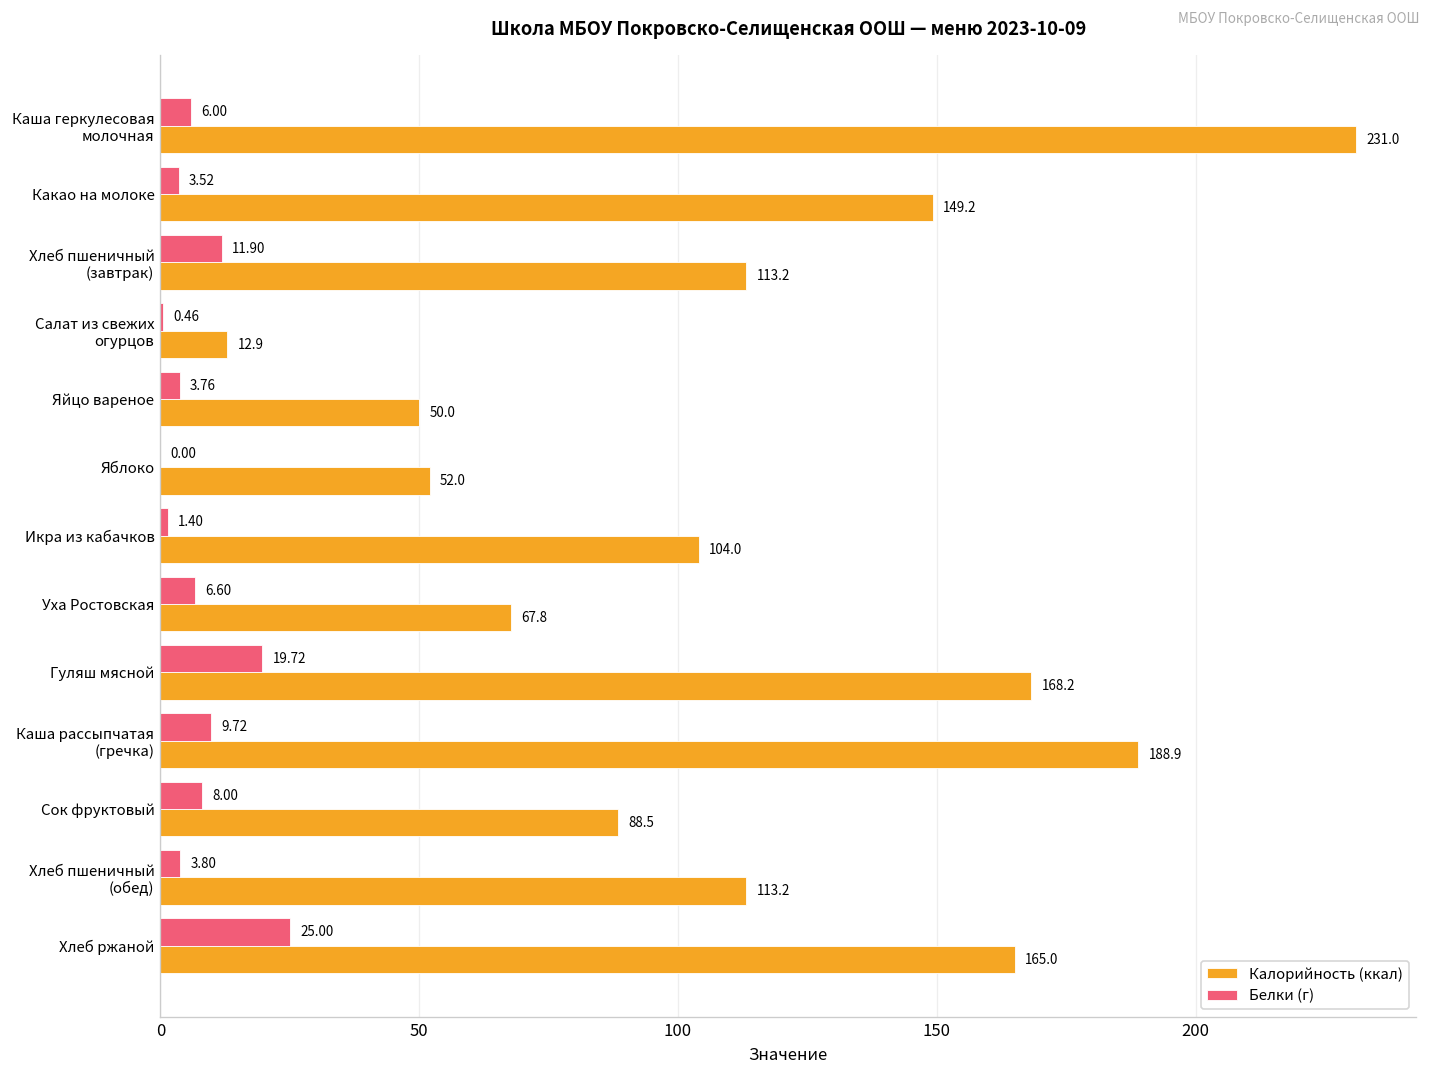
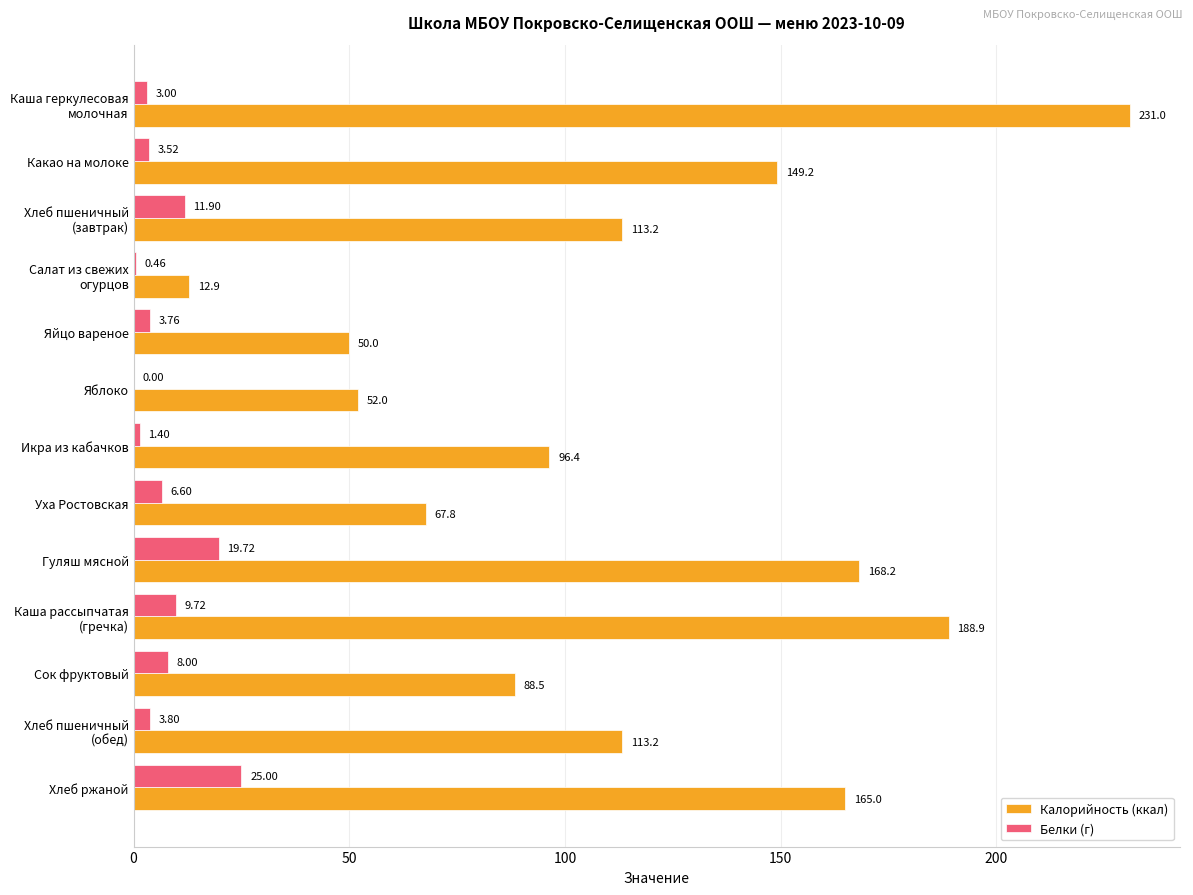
  {
    "Калорийность (ккал)": {
      "Каша геркулесовая молочная": 231.0,
      "Какао на молоке": 149.2,
      "Хлеб пшеничный (завтрак)": 113.2,
      "Салат из свежих огурцов": 12.9,
      "Яйцо вареное": 50.0,
      "Яблоко": 52.0,
-     "Икра из кабачков": 104.0,
+     "Икра из кабачков": 96.4,
      "Уха Ростовская": 67.8,
      "Гуляш мясной": 168.2,
      "Каша рассыпчатая (гречка)": 188.9,
      "Сок фруктовый": 88.5,
      "Хлеб пшеничный (обед)": 113.2,
      "Хлеб ржаной": 165.0
    },
    "Белки (г)": {
-     "Каша геркулесовая молочная": 6.00,
+     "Каша геркулесовая молочная": 3.00,
      "Какао на молоке": 3.52,
      "Хлеб пшеничный (завтрак)": 11.90,
      "Салат из свежих огурцов": 0.46,
      "Яйцо вареное": 3.76,
      "Яблоко": 0.00,
      "Икра из кабачков": 1.40,
      "Уха Ростовская": 6.60,
      "Гуляш мясной": 19.72,
      "Каша рассыпчатая (гречка)": 9.72,
      "Сок фруктовый": 8.00,
      "Хлеб пшеничный (обед)": 3.80,
      "Хлеб ржаной": 25.00
    }
  }
